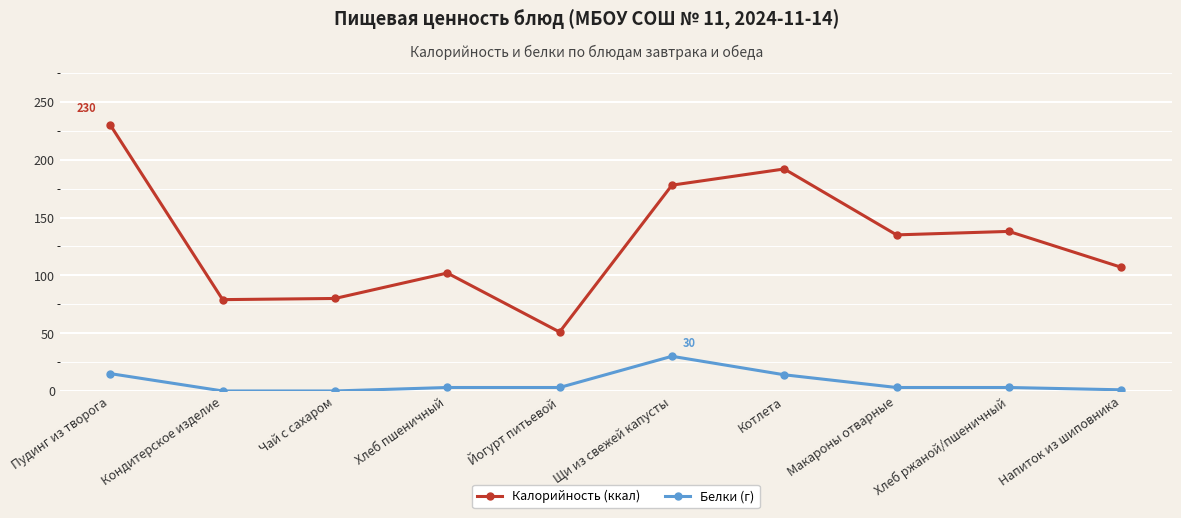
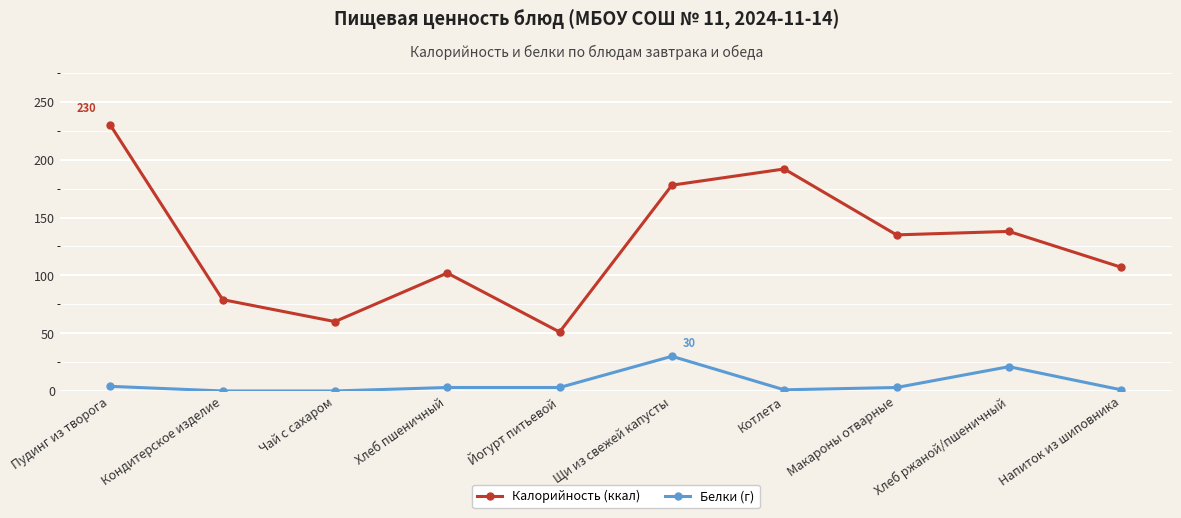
  {
    "Калорийность (ккал)": {
      "Кондитерское изделие": 79,
-     "Чай с сахаром": 80,
+     "Чай с сахаром": 60,
      "Хлеб пшеничный": 102,
      "Йогурт питьевой": 51,
      "Щи из свежей капусты": 178,
      "Котлета": 192,
      "Макароны отварные": 135,
      "Хлеб ржаной/пшеничный": 138,
      "Напиток из шиповника": 107
    },
    "Белки (г)": {
-     "Пудинг из творога": 15,
+     "Пудинг из творога": 4,
      "Кондитерское изделие": 0,
      "Чай с сахаром": 0,
      "Хлеб пшеничный": 3,
      "Йогурт питьевой": 3,
-     "Котлета": 14,
+     "Котлета": 1,
      "Макароны отварные": 3,
-     "Хлеб ржаной/пшеничный": 3,
+     "Хлеб ржаной/пшеничный": 21,
      "Напиток из шиповника": 1
    }
  }
